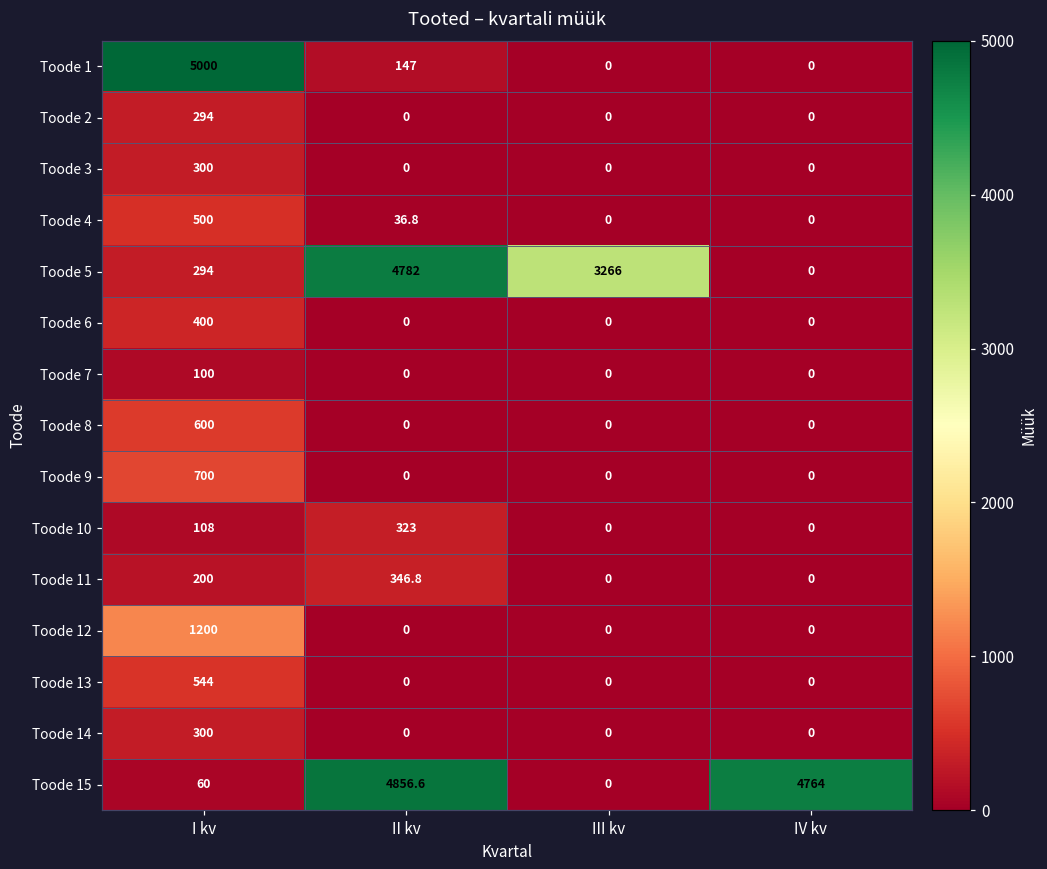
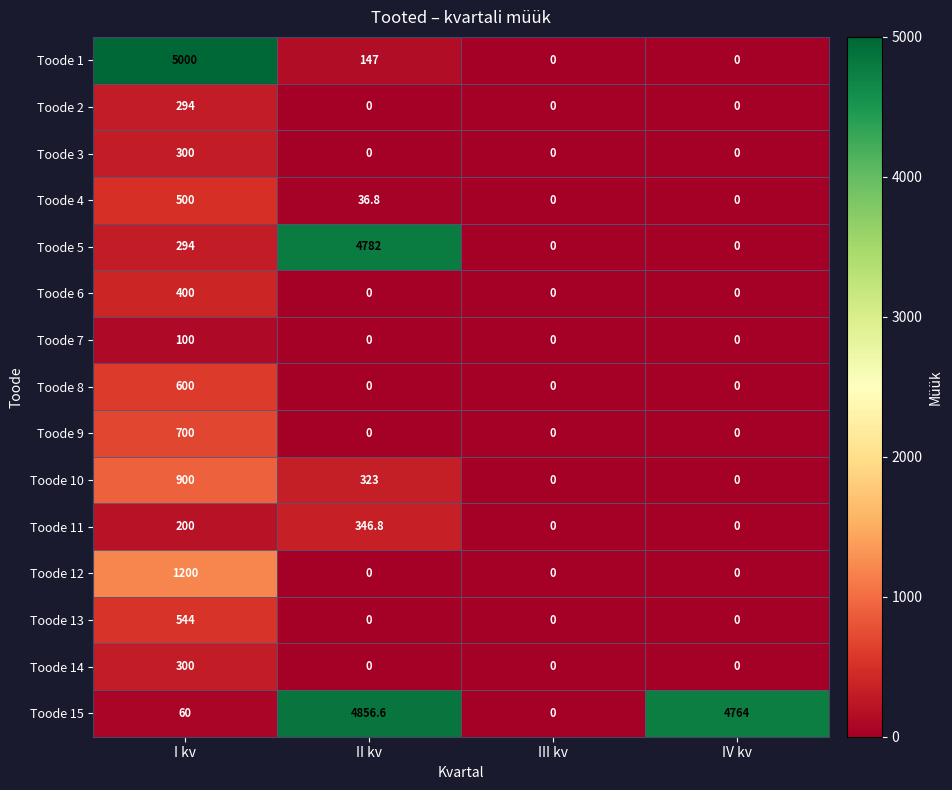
  {
    "Toode 1": {
      "I kv": 5000,
      "II kv": 147,
      "III kv": 0,
      "IV kv": 0
    },
    "Toode 2": {
      "I kv": 294,
      "II kv": 0,
      "III kv": 0,
      "IV kv": 0
    },
    "Toode 3": {
      "I kv": 300,
      "II kv": 0,
      "III kv": 0,
      "IV kv": 0
    },
    "Toode 4": {
      "I kv": 500,
      "II kv": 36.8,
      "III kv": 0,
      "IV kv": 0
    },
    "Toode 5": {
      "I kv": 294,
      "II kv": 4782,
-     "III kv": 3266,
+     "III kv": 0,
      "IV kv": 0
    },
    "Toode 6": {
      "I kv": 400,
      "II kv": 0,
      "III kv": 0,
      "IV kv": 0
    },
    "Toode 7": {
      "I kv": 100,
      "II kv": 0,
      "III kv": 0,
      "IV kv": 0
    },
    "Toode 8": {
      "I kv": 600,
      "II kv": 0,
      "III kv": 0,
      "IV kv": 0
    },
    "Toode 9": {
      "I kv": 700,
      "II kv": 0,
      "III kv": 0,
      "IV kv": 0
    },
    "Toode 10": {
-     "I kv": 108,
+     "I kv": 900,
      "II kv": 323,
      "III kv": 0,
      "IV kv": 0
    },
    "Toode 11": {
      "I kv": 200,
      "II kv": 346.8,
      "III kv": 0,
      "IV kv": 0
    },
    "Toode 12": {
      "I kv": 1200,
      "II kv": 0,
      "III kv": 0,
      "IV kv": 0
    },
    "Toode 13": {
      "I kv": 544,
      "II kv": 0,
      "III kv": 0,
      "IV kv": 0
    },
    "Toode 14": {
      "I kv": 300,
      "II kv": 0,
      "III kv": 0,
      "IV kv": 0
    },
    "Toode 15": {
      "I kv": 60,
      "II kv": 4856.6,
      "III kv": 0,
      "IV kv": 4764
    }
  }
